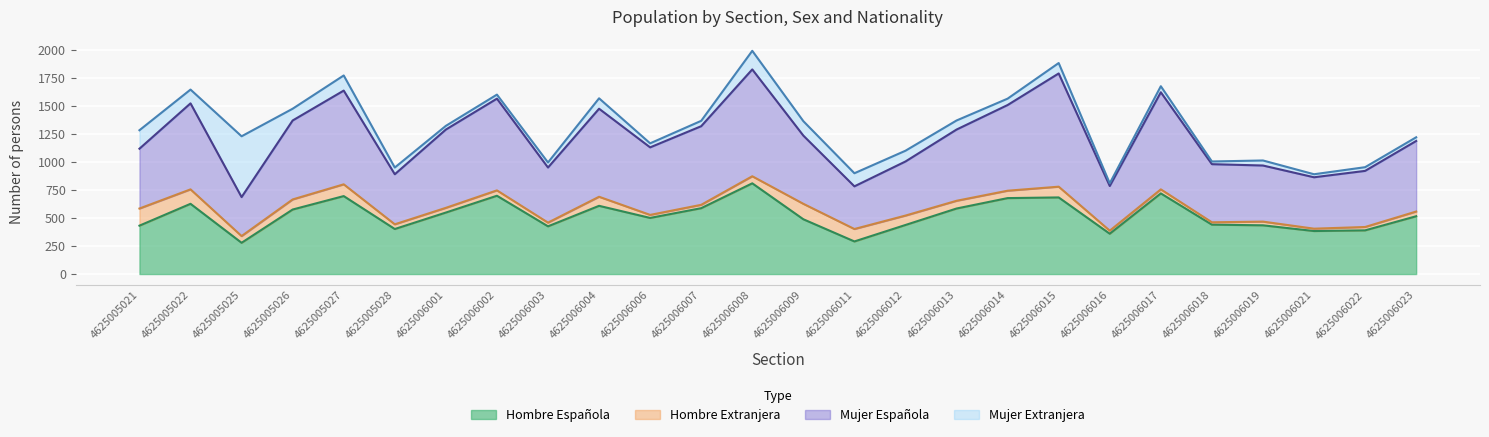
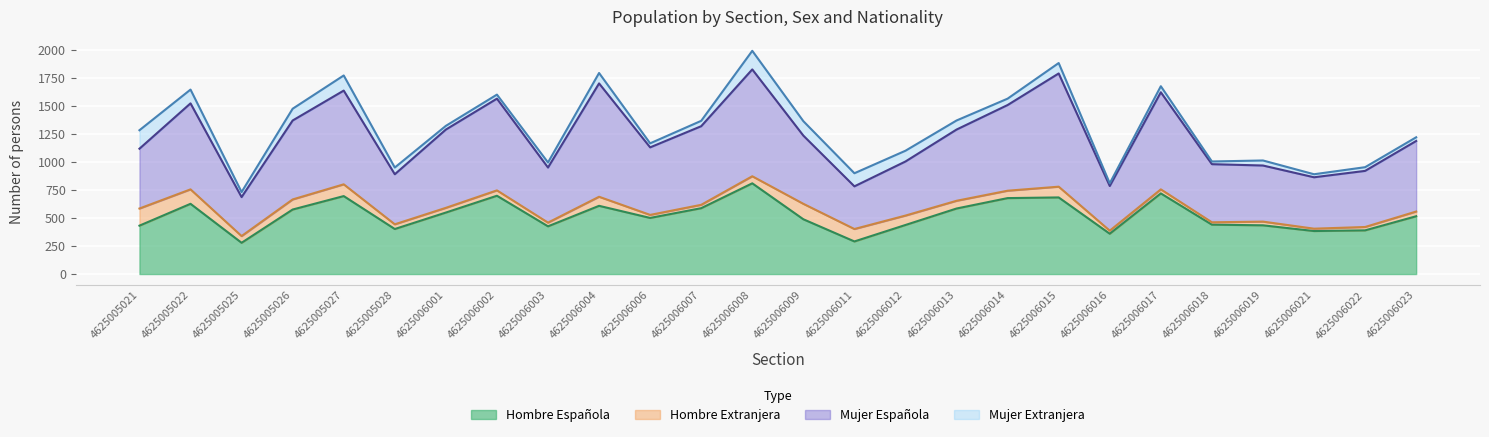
  {
    "Hombre Española": {
      "4625005021": 430,
      "4625005022": 630,
      "4625005025": 280,
      "4625005026": 580,
      "4625005027": 700,
      "4625005028": 400,
      "4625006001": 550,
      "4625006002": 700,
      "4625006003": 430,
      "4625006004": 610,
      "4625006006": 500,
      "4625006007": 590,
      "4625006008": 810,
      "4625006009": 490,
      "4625006011": 290,
      "4625006012": 440,
      "4625006013": 590,
      "4625006014": 680,
      "4625006015": 680,
      "4625006016": 360,
      "4625006017": 720,
      "4625006019": 440,
      "4625006022": 390,
      "4625006023": 520
    },
    "Hombre Extranjera": {
      "4625005021": 150,
      "4625005022": 130,
      "4625005025": 60,
      "4625005026": 90,
      "4625005027": 110,
      "4625005028": 40,
      "4625006001": 40,
      "4625006002": 50,
      "4625006003": 30,
      "4625006004": 80,
      "4625006006": 30,
      "4625006007": 30,
      "4625006008": 60,
      "4625006009": 140,
      "4625006011": 110,
      "4625006012": 80,
      "4625006013": 70,
      "4625006014": 70,
      "4625006015": 100,
      "4625006016": 30,
      "4625006017": 40,
      "4625006019": 30,
      "4625006022": 30,
      "4625006023": 40
    },
    "Mujer Española": {
      "4625005021": 530,
      "4625005022": 770,
      "4625005025": 350,
      "4625005026": 710,
      "4625005027": 840,
      "4625005028": 450,
      "4625006001": 700,
      "4625006002": 820,
      "4625006003": 490,
-     "4625006004": 790,
+     "4625006004": 1010,
      "4625006006": 600,
      "4625006007": 700,
      "4625006008": 950,
      "4625006009": 610,
      "4625006011": 380,
      "4625006012": 480,
      "4625006013": 640,
      "4625006014": 770,
      "4625006015": 1010,
      "4625006016": 400,
      "4625006017": 870,
      "4625006018": 520,
      "4625006019": 500,
      "4625006021": 460,
      "4625006022": 500,
      "4625006023": 630
    },
    "Mujer Extranjera": {
      "4625005021": 170,
      "4625005022": 120,
-     "4625005025": 540,
+     "4625005025": 50,
      "4625005026": 110,
      "4625005027": 140,
      "4625005028": 60,
      "4625006001": 30,
      "4625006002": 40,
      "4625006003": 50,
      "4625006004": 90,
      "4625006006": 40,
      "4625006007": 50,
      "4625006008": 170,
      "4625006009": 130,
      "4625006011": 120,
      "4625006012": 100,
      "4625006013": 80,
      "4625006014": 60,
      "4625006015": 90,
      "4625006016": 20,
      "4625006017": 50,
      "4625006018": 20,
      "4625006019": 50,
      "4625006021": 30,
      "4625006022": 30,
      "4625006023": 30
    }
  }
